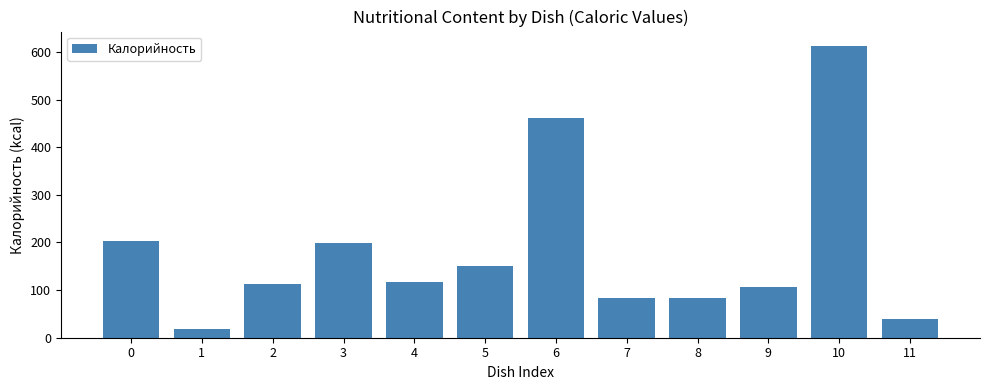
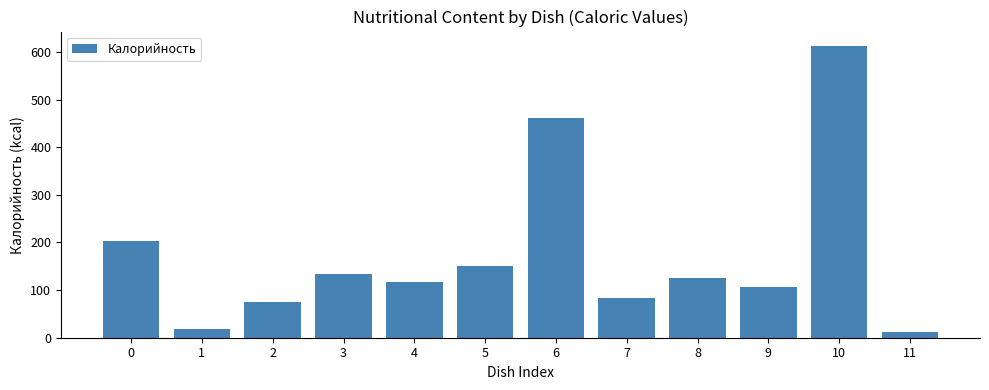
  {
    "0": 200,
    "1": 20,
-   "2": 110,
-   "3": 200,
+   "2": 80,
+   "3": 130,
    "4": 120,
    "5": 150,
    "6": 460,
    "7": 80,
-   "8": 80,
+   "8": 120,
    "9": 110,
    "10": 610,
-   "11": 40
+   "11": 10
  }
